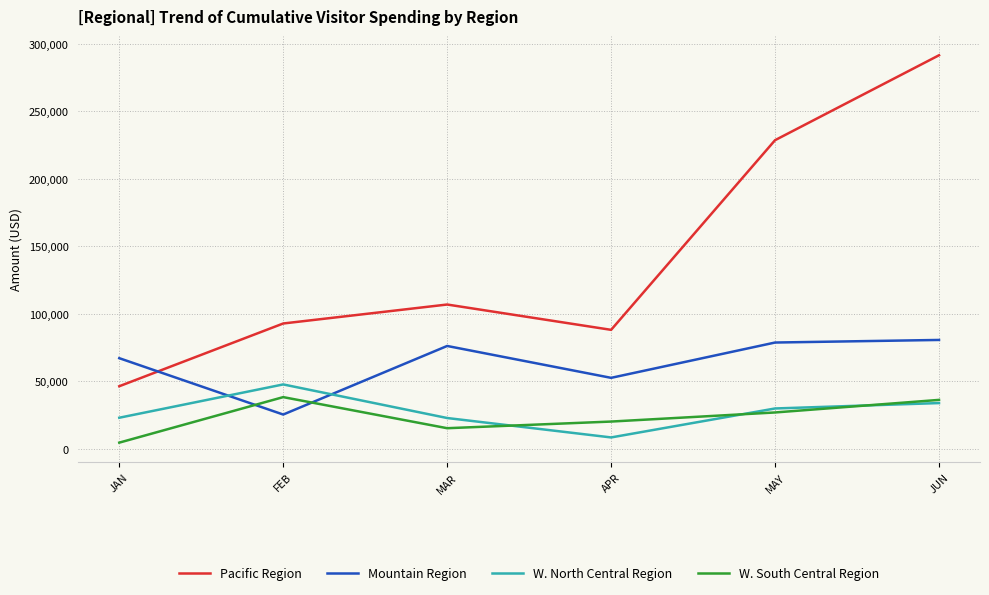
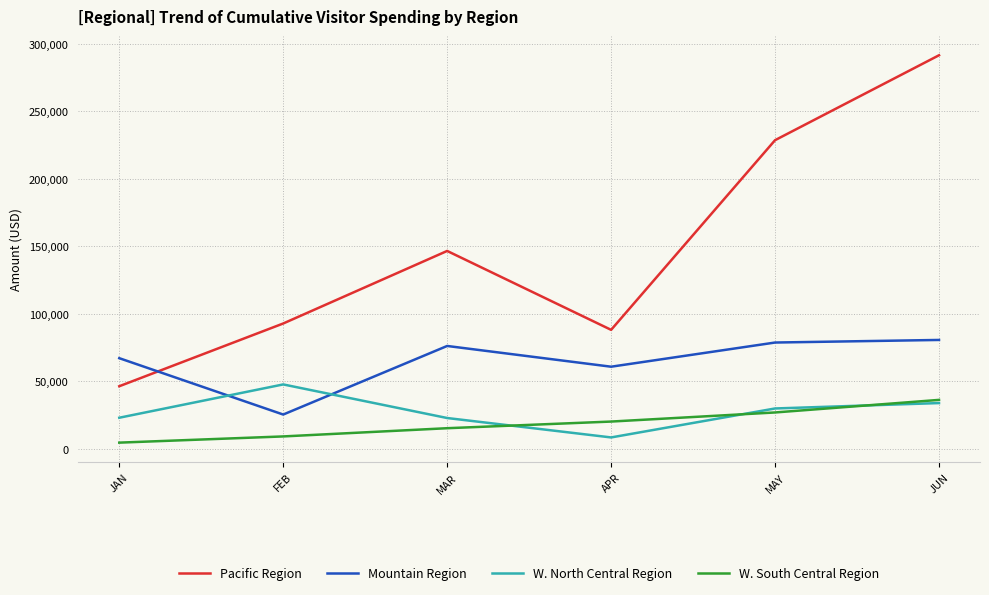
  {
    "Pacific Region": {
      "JAN": "46,000",
      "FEB": "93,000",
-     "MAR": "107,000",
+     "MAR": "147,000",
      "APR": "88,000",
      "MAY": "229,000",
      "JUN": "291,000"
    },
    "Mountain Region": {
      "JAN": "67,000",
      "FEB": "25,000",
      "MAR": "76,000",
-     "APR": "53,000",
+     "APR": "61,000",
      "MAY": "79,000",
      "JUN": "81,000"
    },
    "W. North Central Region": {
      "JAN": "23,000",
      "FEB": "48,000",
      "MAR": "23,000",
      "APR": "8,000",
      "MAY": "30,000",
      "JUN": "34,000"
    },
    "W. South Central Region": {
      "JAN": "5,000",
-     "FEB": "38,000",
+     "FEB": "9,000",
      "MAR": "15,000",
      "APR": "20,000",
      "MAY": "27,000",
      "JUN": "36,000"
    }
  }
